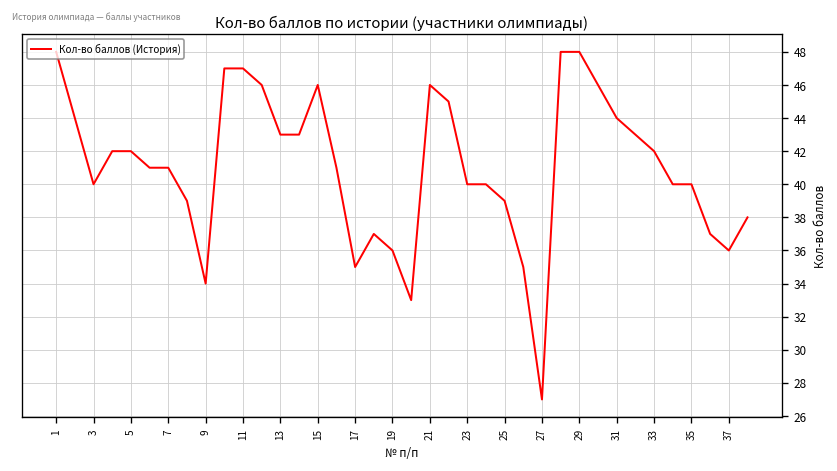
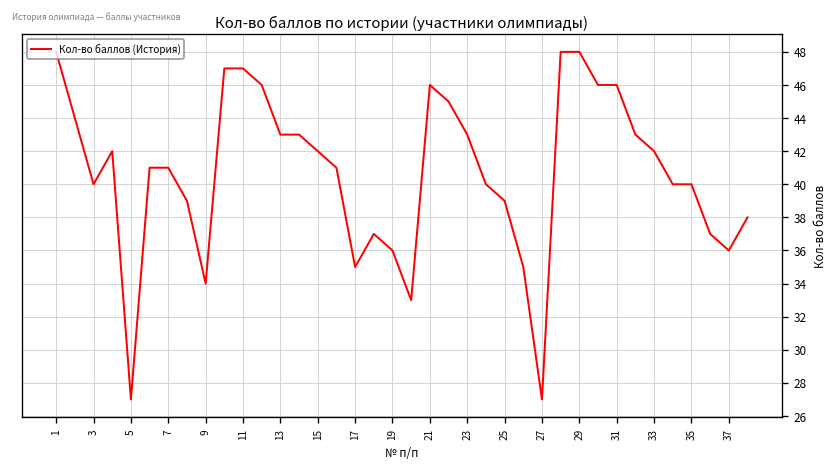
  {
    "3": 40,
-   "5": 42,
+   "5": 27,
    "7": 41,
    "9": 34,
    "11": 47,
    "13": 43,
-   "15": 46,
+   "15": 42,
    "17": 35,
    "19": 36,
    "21": 46,
-   "23": 40,
+   "23": 43,
    "25": 39,
    "27": 27,
    "29": 48,
-   "31": 44,
+   "31": 46,
    "33": 42,
    "35": 40,
    "37": 36
  }
